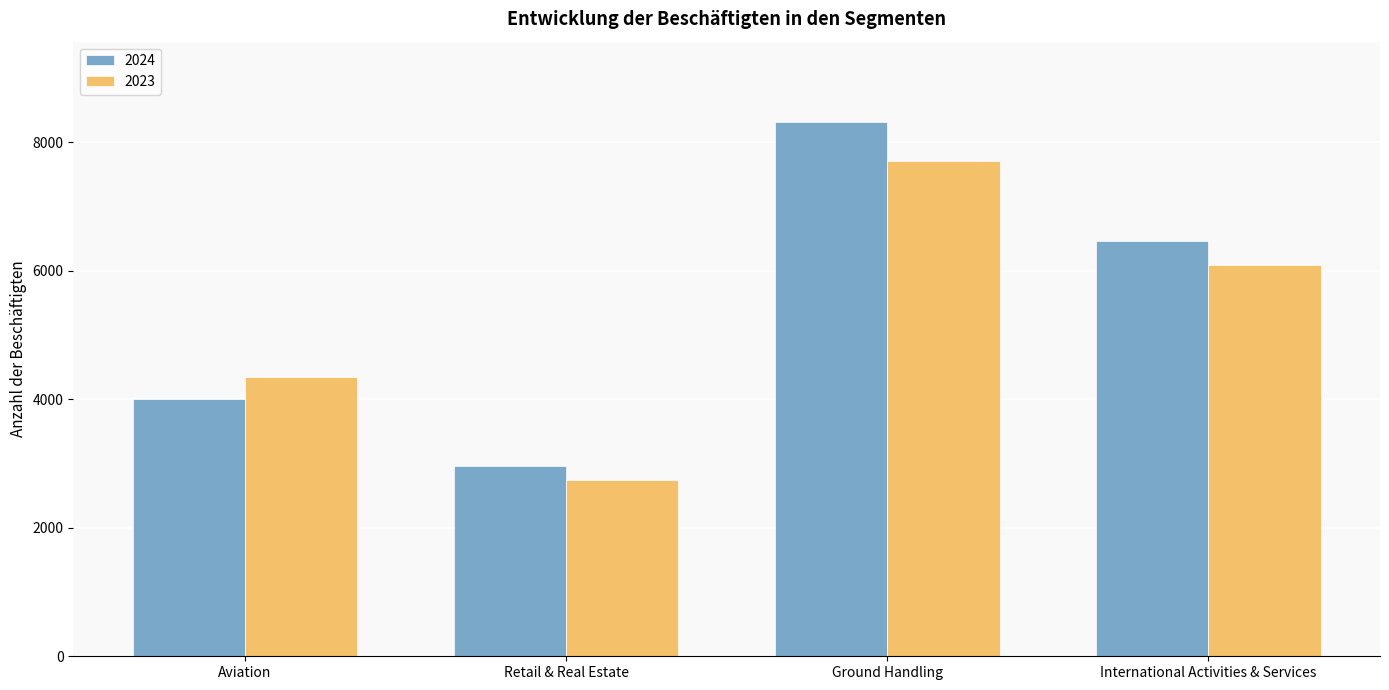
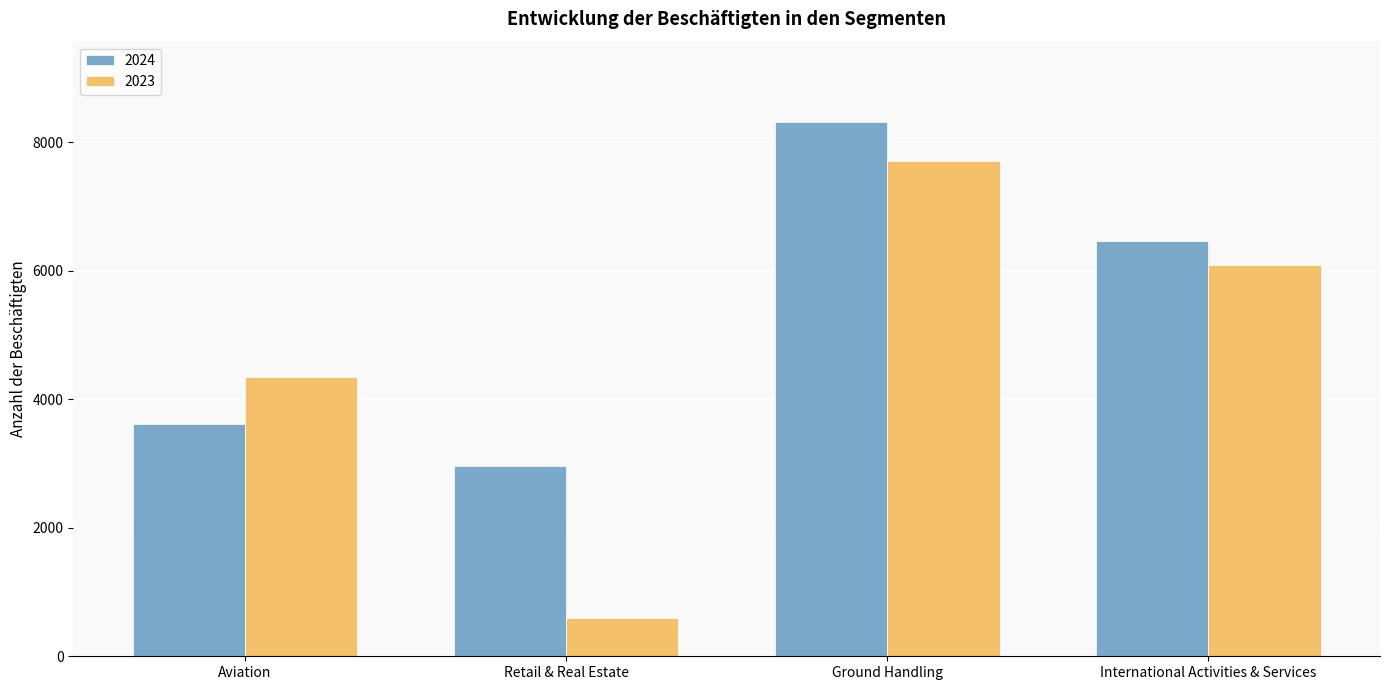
  {
    "2024": {
-     "Aviation": 4000,
+     "Aviation": 3600,
      "Retail & Real Estate": 3000,
      "Ground Handling": 8300,
      "International Activities & Services": 6500
    },
    "2023": {
      "Aviation": 4300,
-     "Retail & Real Estate": 2700,
+     "Retail & Real Estate": 600,
      "Ground Handling": 7700,
      "International Activities & Services": 6100
    }
  }
